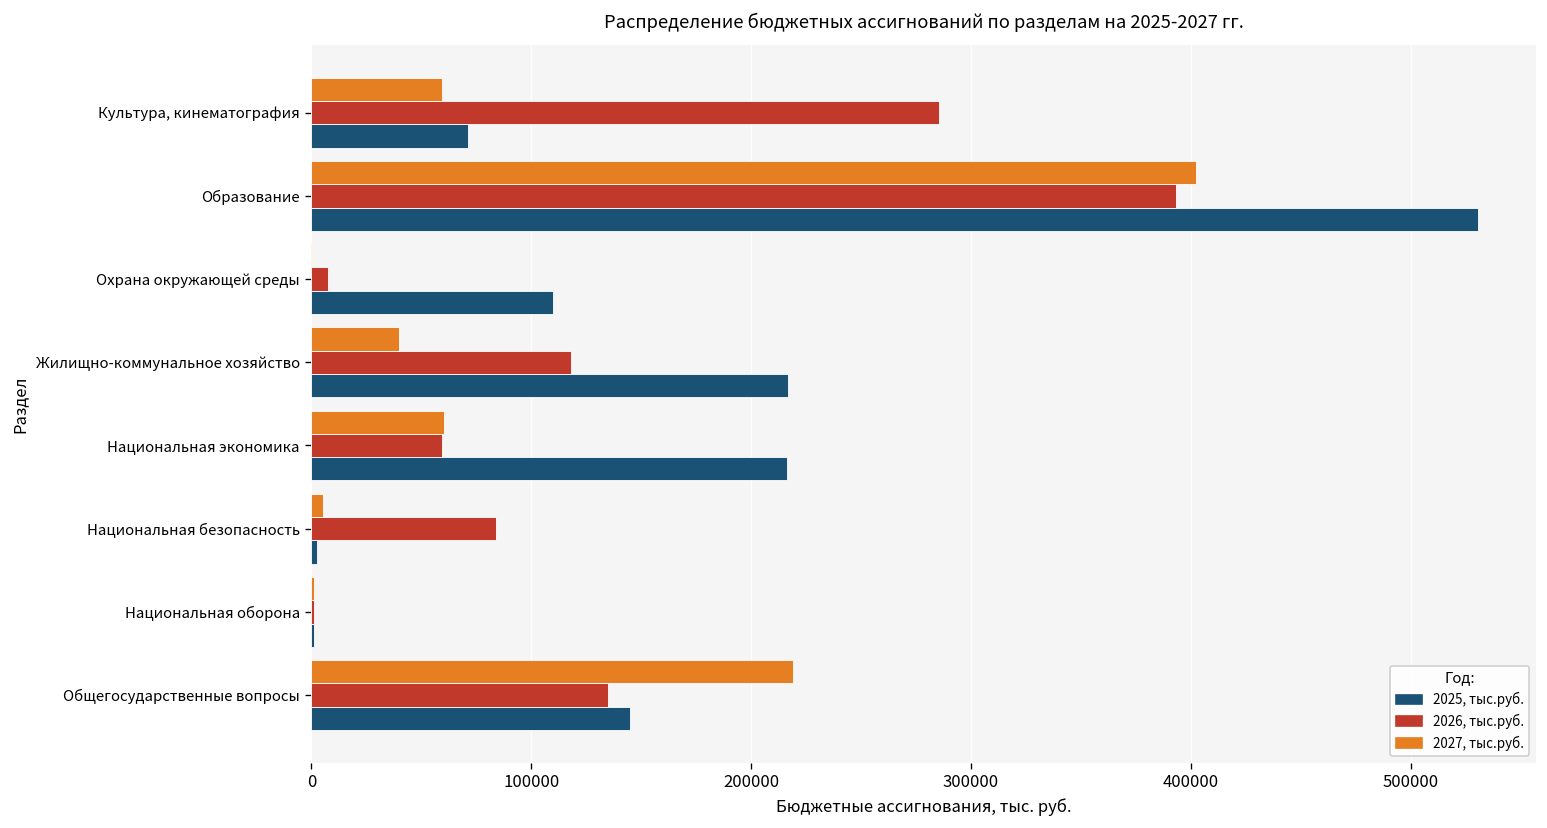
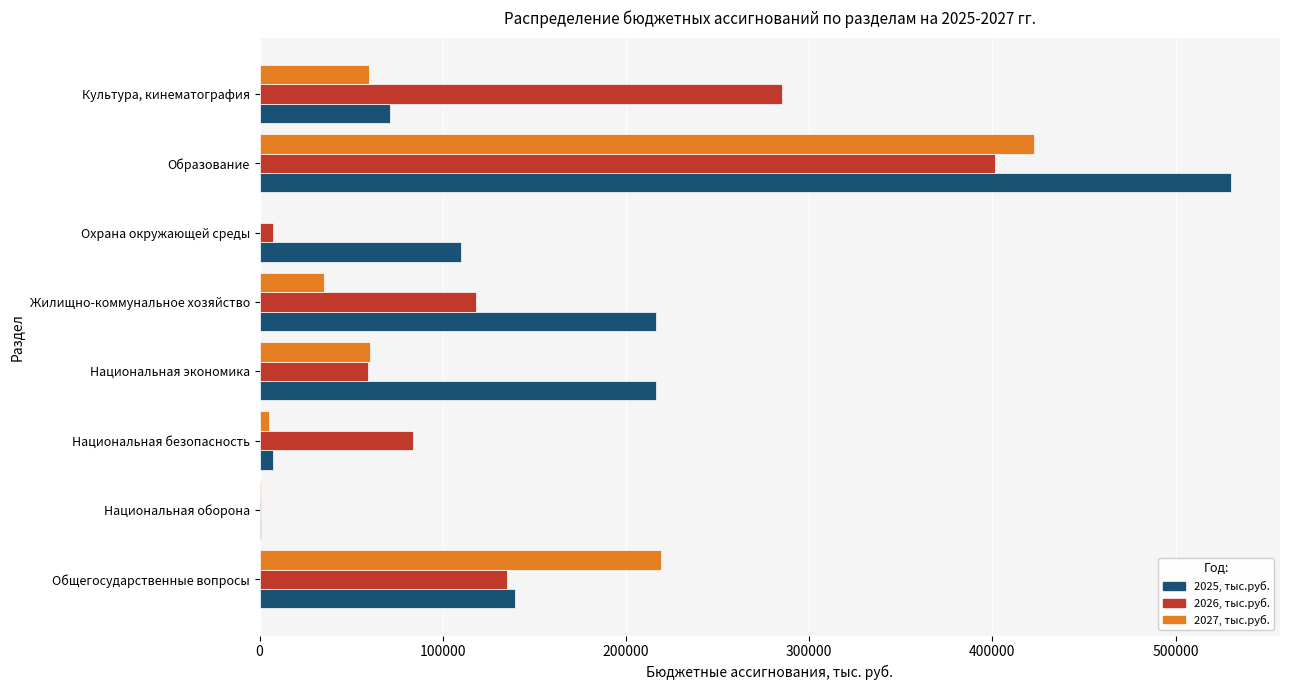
  {
    "2025, тыс.руб.": {
      "Культура, кинематография": 71000,
      "Образование": 530000,
      "Охрана окружающей среды": 110000,
      "Жилищно-коммунальное хозяйство": 217000,
      "Национальная экономика": 217000,
-     "Национальная безопасность": 3000,
-     "Общегосударственные вопросы": 145000
+     "Национальная безопасность": 7000,
+     "Общегосударственные вопросы": 139000
    },
    "2026, тыс.руб.": {
      "Культура, кинематография": 285000,
-     "Образование": 393000,
+     "Образование": 401000,
      "Охрана окружающей среды": 7000,
      "Жилищно-коммунальное хозяйство": 118000,
      "Национальная экономика": 59000,
      "Национальная безопасность": 84000,
      "Общегосударственные вопросы": 135000
    },
    "2027, тыс.руб.": {
      "Культура, кинематография": 59000,
-     "Образование": 402000,
-     "Жилищно-коммунальное хозяйство": 40000,
+     "Образование": 423000,
+     "Жилищно-коммунальное хозяйство": 35000,
      "Национальная экономика": 60000,
      "Национальная безопасность": 5000,
      "Общегосударственные вопросы": 219000
    }
  }
